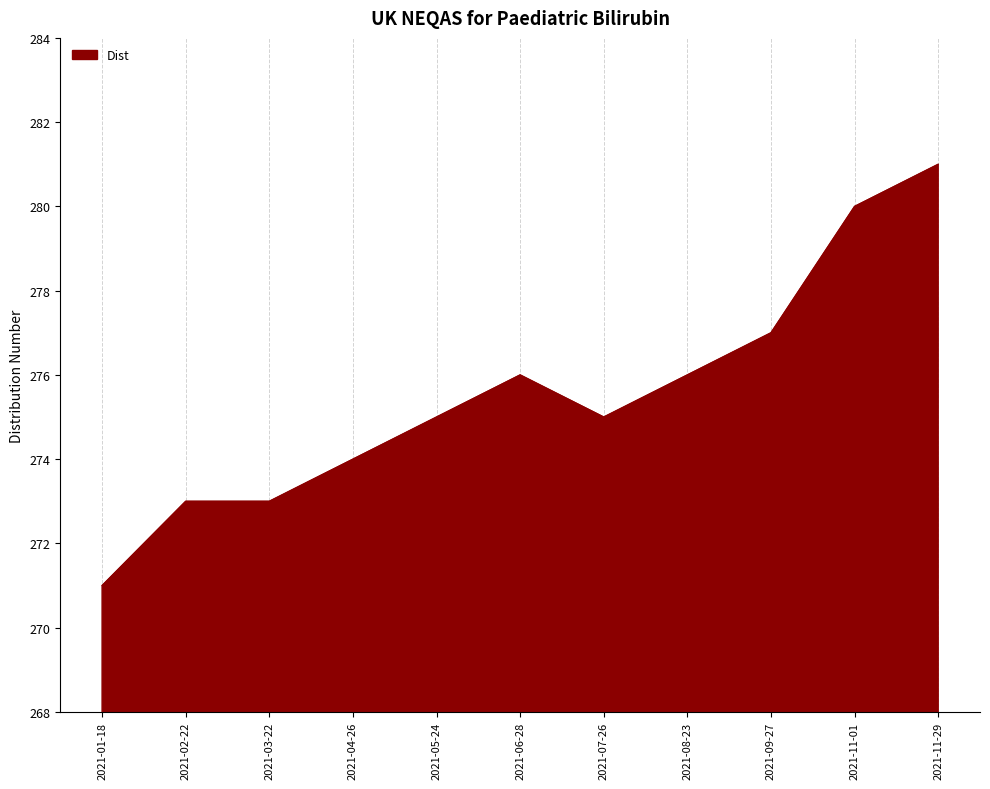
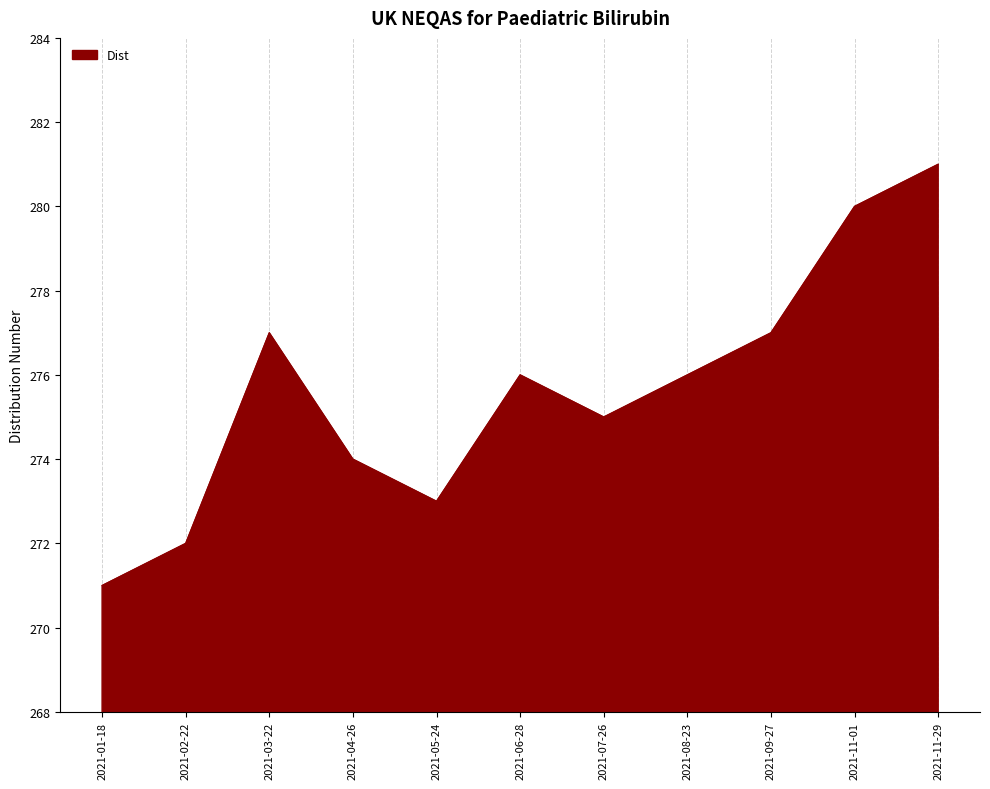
  {
    "2021-01-18": 271,
-   "2021-02-22": 273,
-   "2021-03-22": 273,
+   "2021-02-22": 272,
+   "2021-03-22": 277,
    "2021-04-26": 274,
-   "2021-05-24": 275,
+   "2021-05-24": 273,
    "2021-06-28": 276,
    "2021-07-26": 275,
    "2021-08-23": 276,
    "2021-09-27": 277,
    "2021-11-01": 280,
    "2021-11-29": 281
  }
